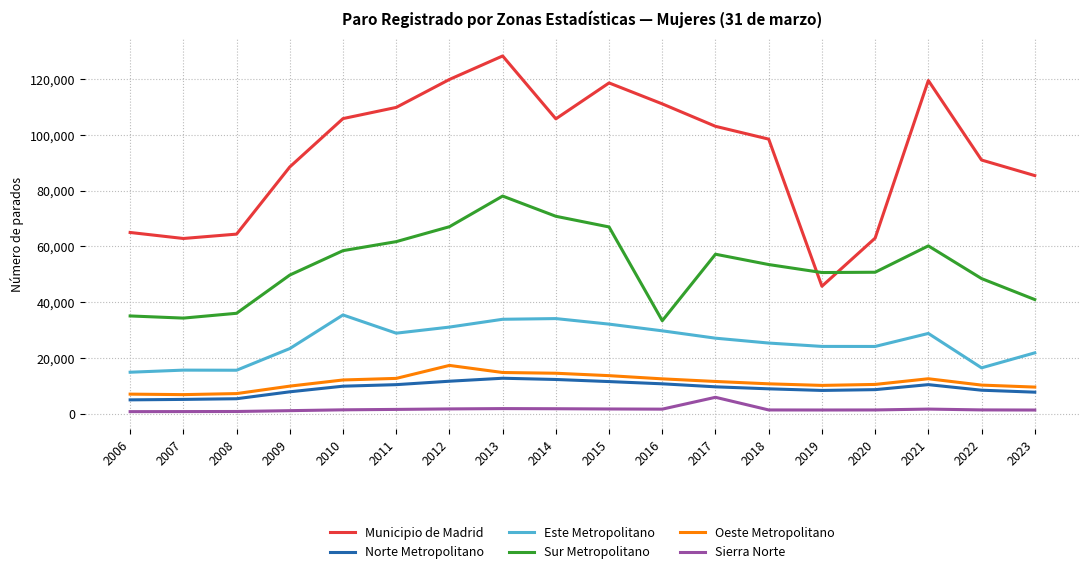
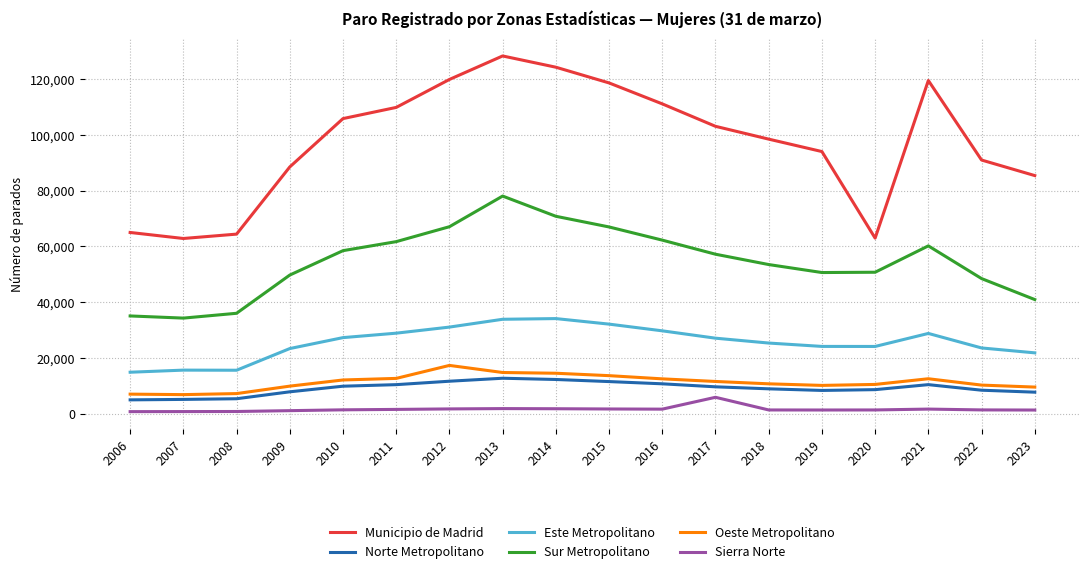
  {
    "Municipio de Madrid": {
      "2006": "65,000",
      "2007": "63,000",
      "2008": "64,000",
      "2009": "89,000",
      "2010": "106,000",
      "2011": "110,000",
      "2012": "120,000",
      "2013": "128,000",
-     "2014": "106,000",
+     "2014": "124,000",
      "2015": "119,000",
      "2016": "111,000",
      "2017": "103,000",
      "2018": "99,000",
-     "2019": "46,000",
+     "2019": "94,000",
      "2020": "63,000",
      "2021": "120,000",
      "2022": "91,000",
      "2023": "85,000"
    },
    "Norte Metropolitano": {
      "2006": "5,000",
      "2007": "5,000",
      "2008": "5,000",
      "2009": "8,000",
      "2010": "10,000",
      "2011": "10,000",
      "2012": "12,000",
      "2013": "13,000",
      "2014": "12,000",
      "2015": "11,000",
      "2016": "11,000",
      "2017": "10,000",
      "2018": "9,000",
      "2019": "8,000",
      "2020": "9,000",
      "2021": "10,000",
      "2022": "8,000",
      "2023": "8,000"
    },
    "Este Metropolitano": {
      "2006": "15,000",
      "2007": "16,000",
      "2008": "16,000",
      "2009": "23,000",
-     "2010": "35,000",
+     "2010": "27,000",
      "2011": "29,000",
      "2012": "31,000",
      "2013": "34,000",
      "2014": "34,000",
      "2015": "32,000",
      "2016": "30,000",
      "2017": "27,000",
      "2018": "25,000",
      "2019": "24,000",
      "2020": "24,000",
      "2021": "29,000",
-     "2022": "16,000",
+     "2022": "24,000",
      "2023": "22,000"
    },
    "Sur Metropolitano": {
      "2006": "35,000",
      "2007": "34,000",
      "2008": "36,000",
      "2009": "50,000",
      "2010": "58,000",
      "2011": "62,000",
      "2012": "67,000",
      "2013": "78,000",
      "2014": "71,000",
      "2015": "67,000",
-     "2016": "33,000",
+     "2016": "62,000",
      "2017": "57,000",
      "2018": "53,000",
      "2019": "51,000",
      "2020": "51,000",
      "2021": "60,000",
      "2022": "48,000",
      "2023": "41,000"
    },
    "Oeste Metropolitano": {
      "2006": "7,000",
      "2007": "7,000",
      "2008": "7,000",
      "2009": "10,000",
      "2010": "12,000",
      "2011": "13,000",
      "2012": "17,000",
      "2013": "15,000",
      "2014": "14,000",
      "2015": "14,000",
      "2016": "12,000",
      "2017": "12,000",
      "2018": "11,000",
      "2019": "10,000",
      "2020": "10,000",
      "2021": "12,000",
      "2022": "10,000",
      "2023": "9,000"
    },
    "Sierra Norte": {
      "2006": "1,000",
      "2007": "1,000",
      "2008": "1,000",
      "2009": "1,000",
      "2010": "1,000",
      "2011": "1,000",
      "2012": "2,000",
      "2013": "2,000",
      "2014": "2,000",
      "2015": "2,000",
      "2016": "2,000",
      "2017": "6,000",
      "2018": "1,000",
      "2019": "1,000",
      "2020": "1,000",
      "2021": "2,000",
      "2022": "1,000",
      "2023": "1,000"
    }
  }
